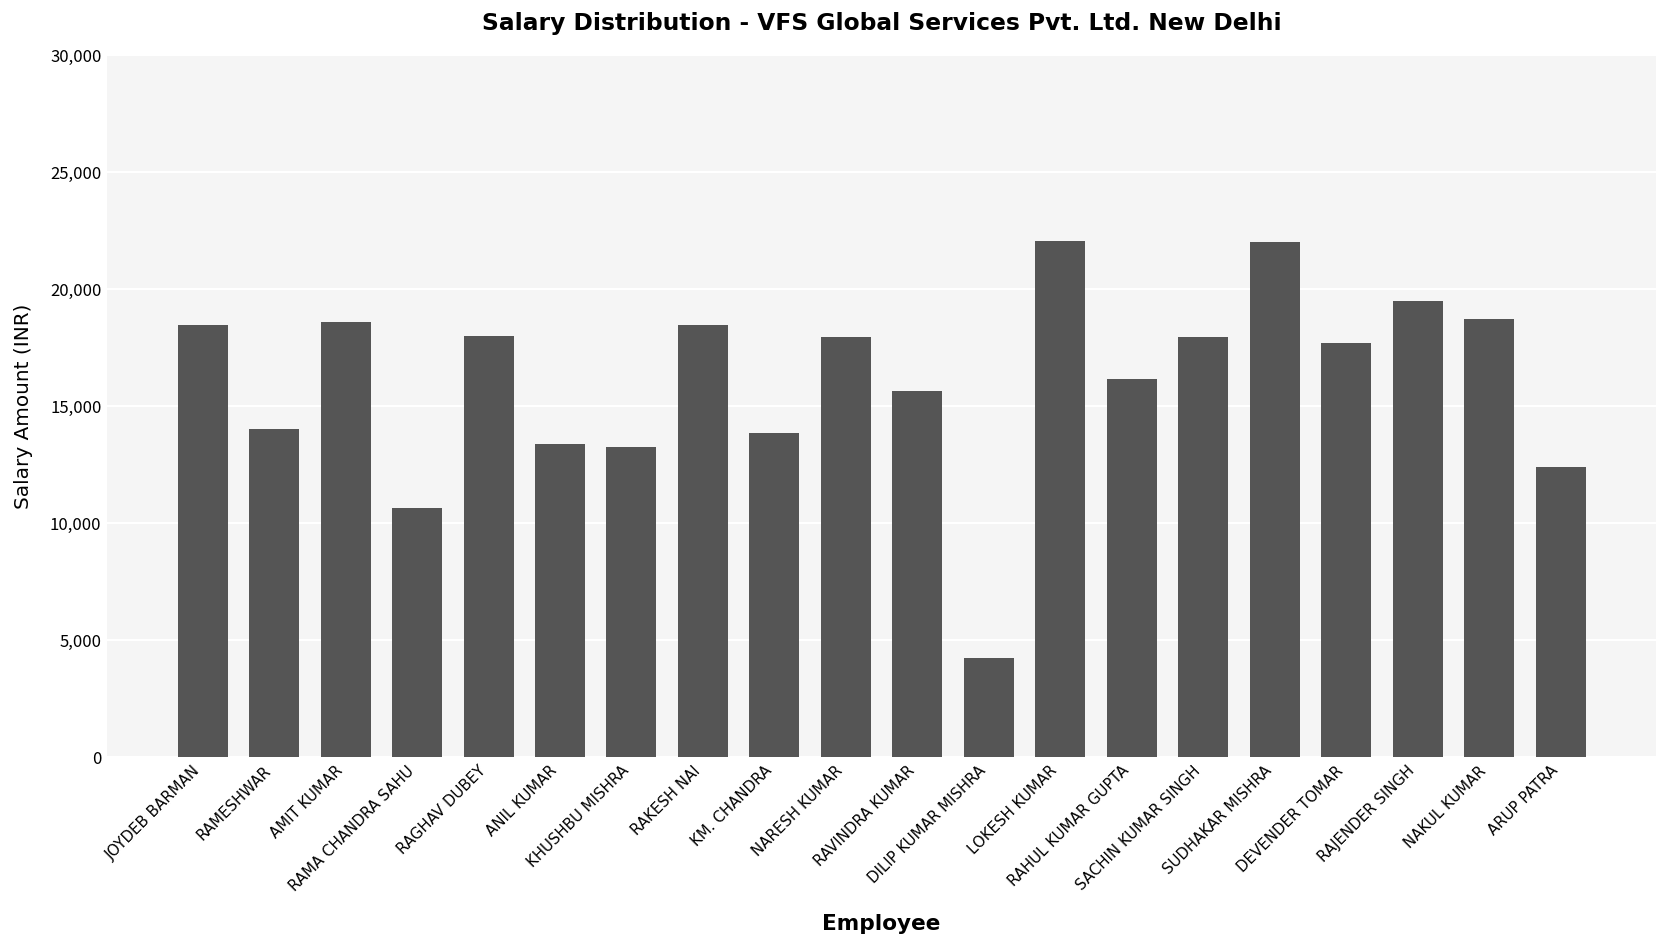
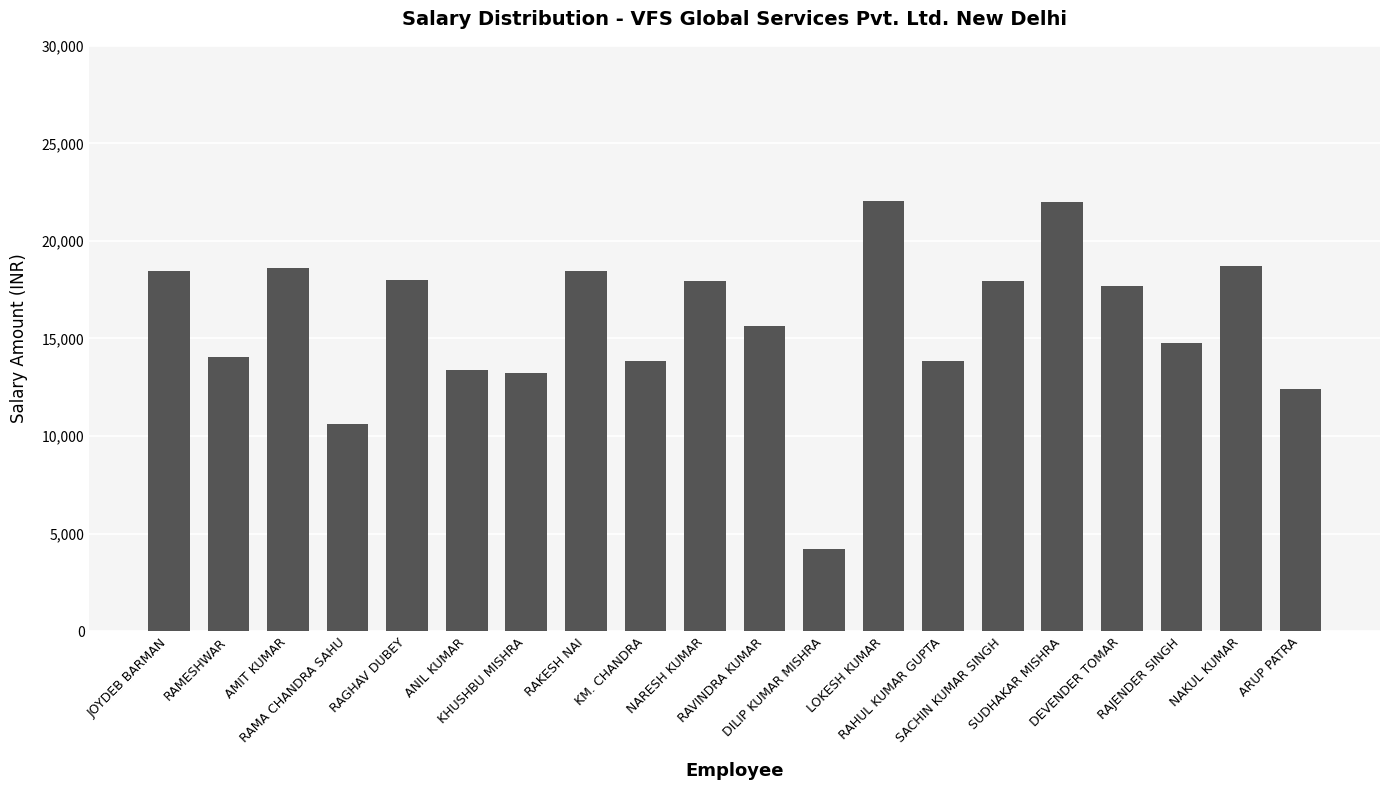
  {
    "JOYDEB BARMAN": "18,500",
    "RAMESHWAR": "14,000",
    "AMIT KUMAR": "18,600",
    "RAMA CHANDRA SAHU": "10,600",
    "RAGHAV DUBEY": "18,000",
    "ANIL KUMAR": "13,400",
    "KHUSHBU MISHRA": "13,200",
    "RAKESH NAI": "18,500",
    "KM. CHANDRA": "13,800",
    "NARESH KUMAR": "17,900",
    "RAVINDRA KUMAR": "15,600",
    "DILIP KUMAR MISHRA": "4,200",
    "LOKESH KUMAR": "22,100",
-   "RAHUL KUMAR GUPTA": "16,200",
+   "RAHUL KUMAR GUPTA": "13,800",
    "SACHIN KUMAR SINGH": "17,900",
    "SUDHAKAR MISHRA": "22,000",
    "DEVENDER TOMAR": "17,700",
-   "RAJENDER SINGH": "19,500",
+   "RAJENDER SINGH": "14,800",
    "NAKUL KUMAR": "18,700",
    "ARUP PATRA": "12,400"
  }
